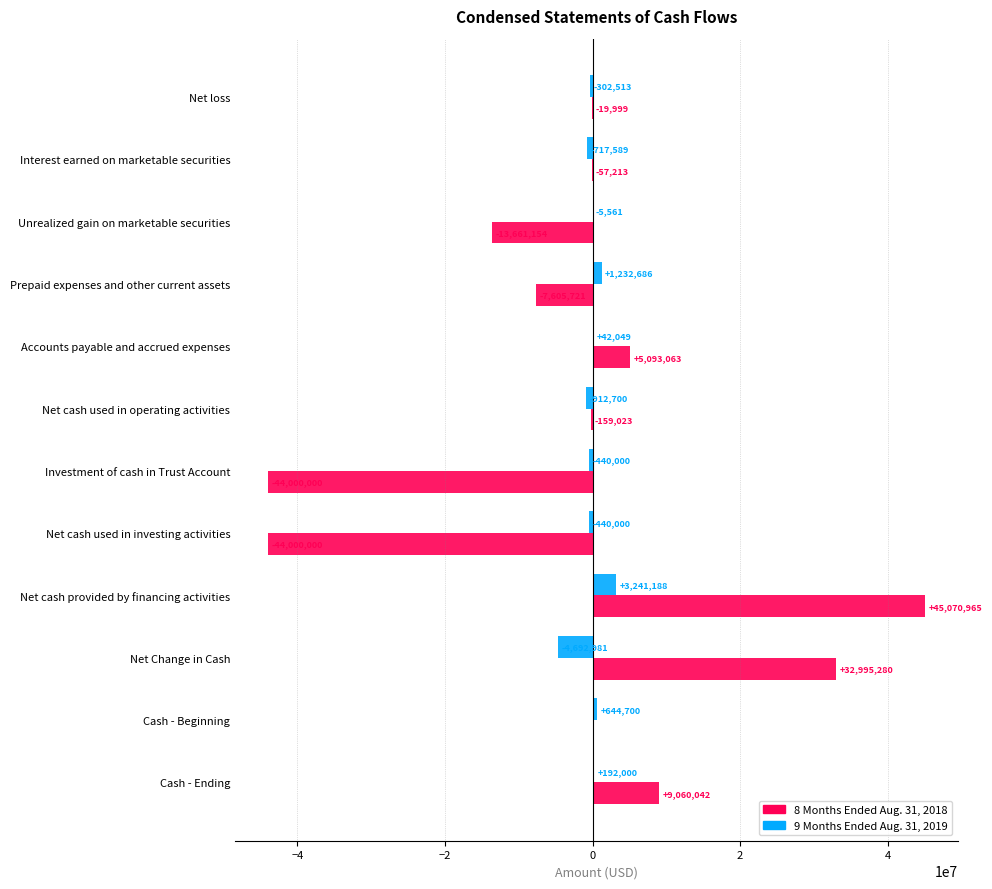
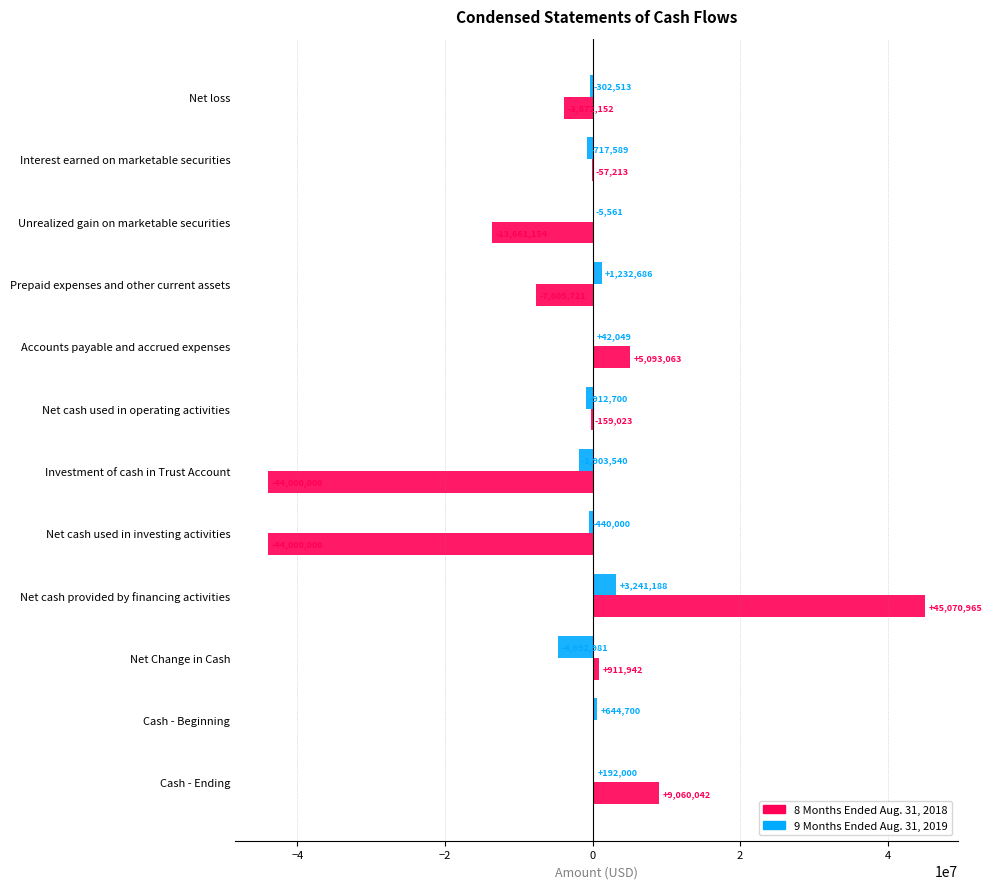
  {
    "8 Months Ended Aug. 31, 2018": {
-     "Net loss": "0",
+     "Net loss": "-4000000",
      "Interest earned on marketable securities": "-57,213",
      "Accounts payable and accrued expenses": "+5,093,063",
      "Net cash used in operating activities": "-159,023",
      "Net cash provided by financing activities": "+45,070,965",
-     "Net Change in Cash": "+32,995,280",
+     "Net Change in Cash": "+911,942",
      "Cash - Ending": "+9,060,042"
    },
    "9 Months Ended Aug. 31, 2019": {
      "Net loss": "-302,513",
      "Interest earned on marketable securities": "-717,589",
      "Unrealized gain on marketable securities": "-5,561",
      "Prepaid expenses and other current assets": "+1,232,686",
      "Accounts payable and accrued expenses": "+42,049",
      "Net cash used in operating activities": "-912,700",
-     "Investment of cash in Trust Account": "-440,000",
+     "Investment of cash in Trust Account": "-1,903,540",
      "Net cash used in investing activities": "-440,000",
      "Net cash provided by financing activities": "+3,241,188",
      "Cash - Beginning": "+644,700",
      "Cash - Ending": "+192,000"
    }
  }
